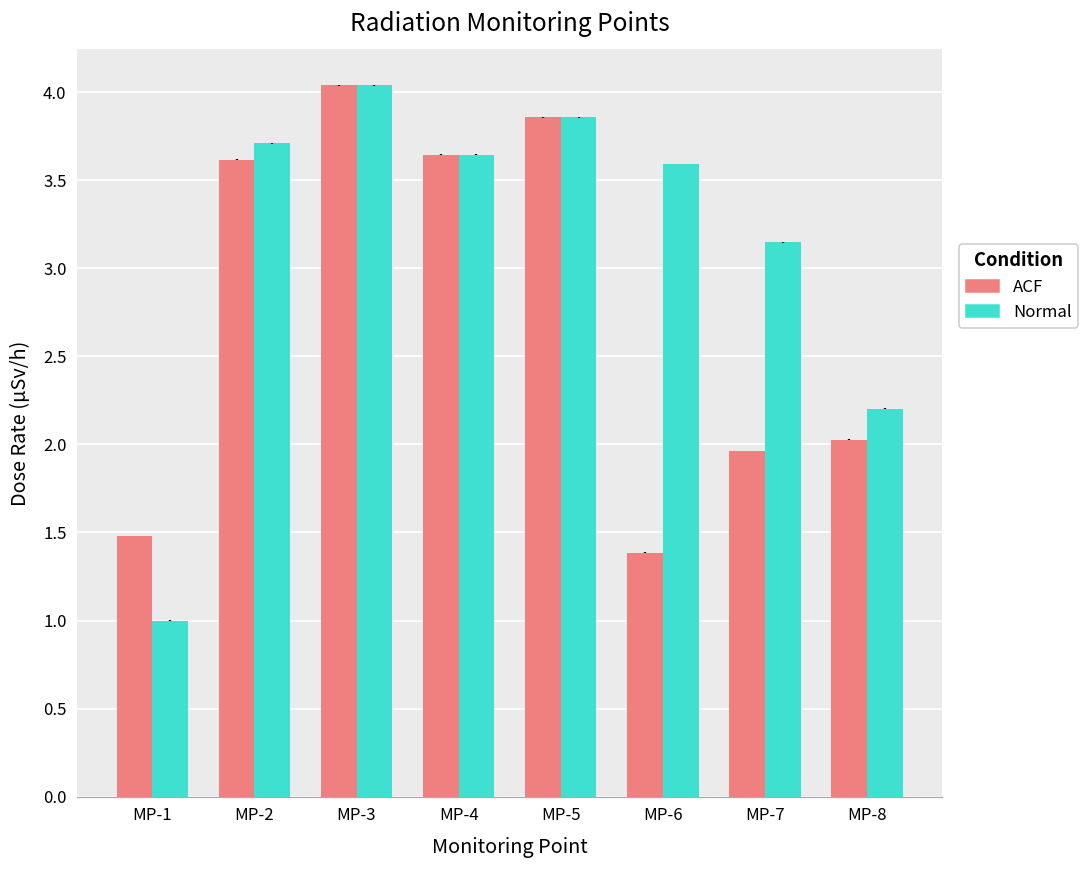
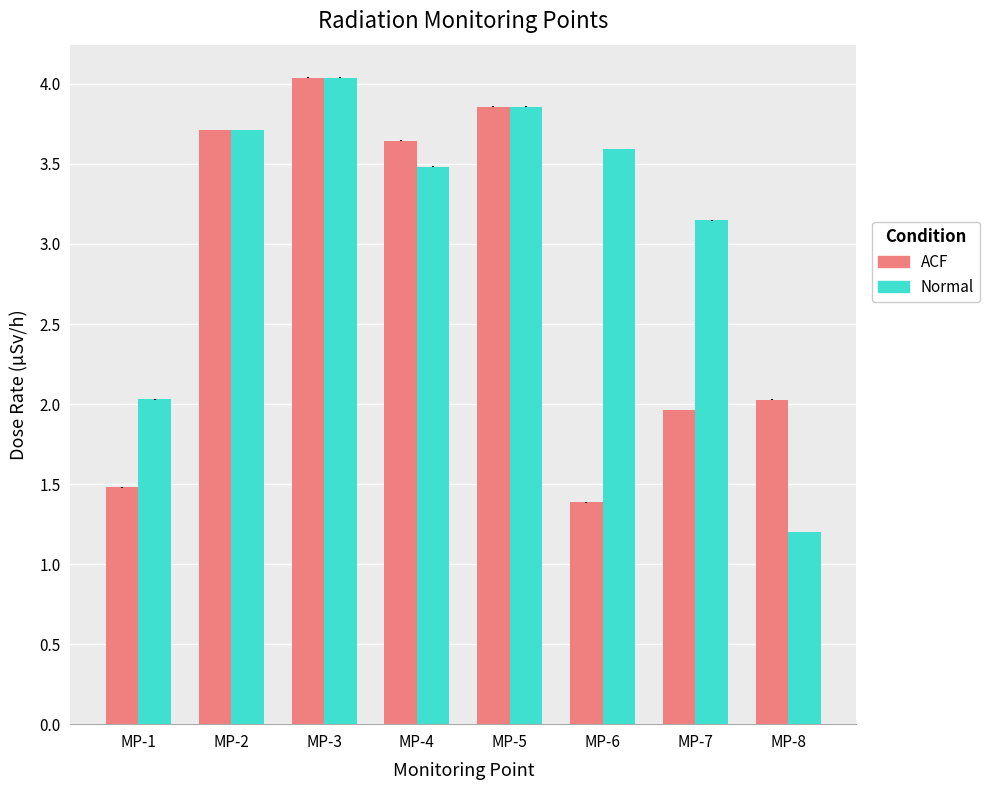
  {
    "ACF": {
      "MP-1": 1.48,
-     "MP-2": 3.62,
+     "MP-2": 3.71,
      "MP-3": 4.04,
      "MP-4": 3.65,
      "MP-5": 3.86,
      "MP-6": 1.39,
      "MP-7": 1.96,
      "MP-8": 2.03
    },
    "Normal": {
-     "MP-1": 1.00,
+     "MP-1": 2.03,
      "MP-2": 3.71,
      "MP-3": 4.04,
-     "MP-4": 3.65,
+     "MP-4": 3.48,
      "MP-5": 3.86,
      "MP-6": 3.59,
      "MP-7": 3.15,
-     "MP-8": 2.20
+     "MP-8": 1.20
    }
  }
